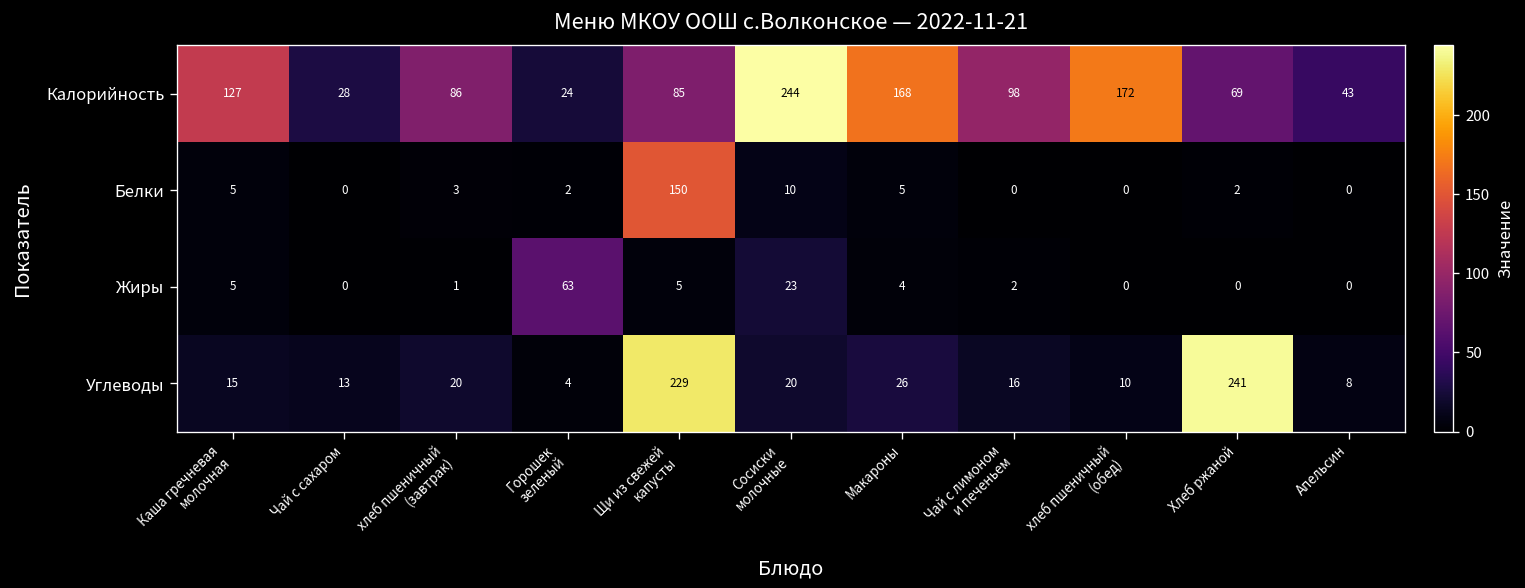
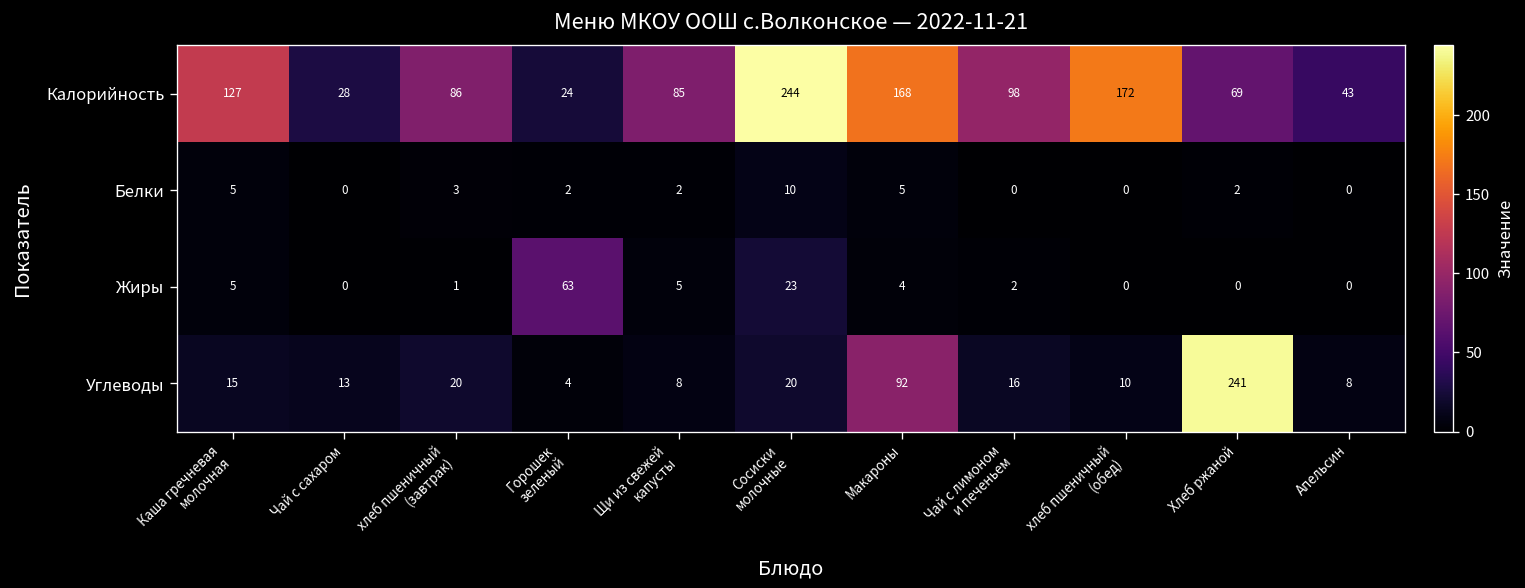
  {
    "Калорийность": {
      "Каша гречневая молочная": 127,
      "Чай с сахаром": 28,
      "хлеб пшеничный (завтрак)": 86,
      "Горошек зеленый": 24,
      "Щи из свежей капусты": 85,
      "Сосиски молочные": 244,
      "Макароны": 168,
      "Чай с лимоном и печеньем": 98,
      "хлеб пшеничный (обед)": 172,
      "Хлеб ржаной": 69,
      "Апельсин": 43
    },
    "Белки": {
      "Каша гречневая молочная": 5,
      "Чай с сахаром": 0,
      "хлеб пшеничный (завтрак)": 3,
      "Горошек зеленый": 2,
-     "Щи из свежей капусты": 150,
+     "Щи из свежей капусты": 2,
      "Сосиски молочные": 10,
      "Макароны": 5,
      "Чай с лимоном и печеньем": 0,
      "хлеб пшеничный (обед)": 0,
      "Хлеб ржаной": 2,
      "Апельсин": 0
    },
    "Жиры": {
      "Каша гречневая молочная": 5,
      "Чай с сахаром": 0,
      "хлеб пшеничный (завтрак)": 1,
      "Горошек зеленый": 63,
      "Щи из свежей капусты": 5,
      "Сосиски молочные": 23,
      "Макароны": 4,
      "Чай с лимоном и печеньем": 2,
      "хлеб пшеничный (обед)": 0,
      "Хлеб ржаной": 0,
      "Апельсин": 0
    },
    "Углеводы": {
      "Каша гречневая молочная": 15,
      "Чай с сахаром": 13,
      "хлеб пшеничный (завтрак)": 20,
      "Горошек зеленый": 4,
-     "Щи из свежей капусты": 229,
+     "Щи из свежей капусты": 8,
      "Сосиски молочные": 20,
-     "Макароны": 26,
+     "Макароны": 92,
      "Чай с лимоном и печеньем": 16,
      "хлеб пшеничный (обед)": 10,
      "Хлеб ржаной": 241,
      "Апельсин": 8
    }
  }
